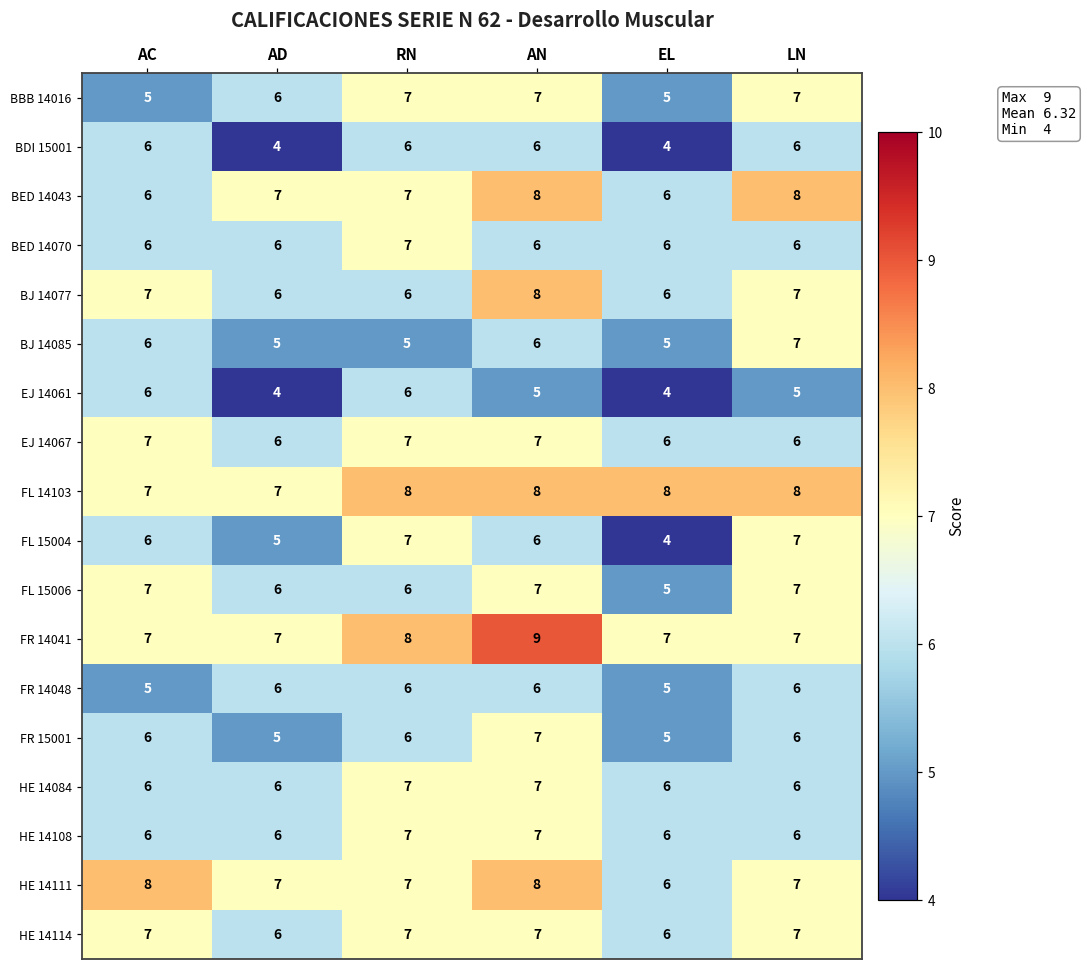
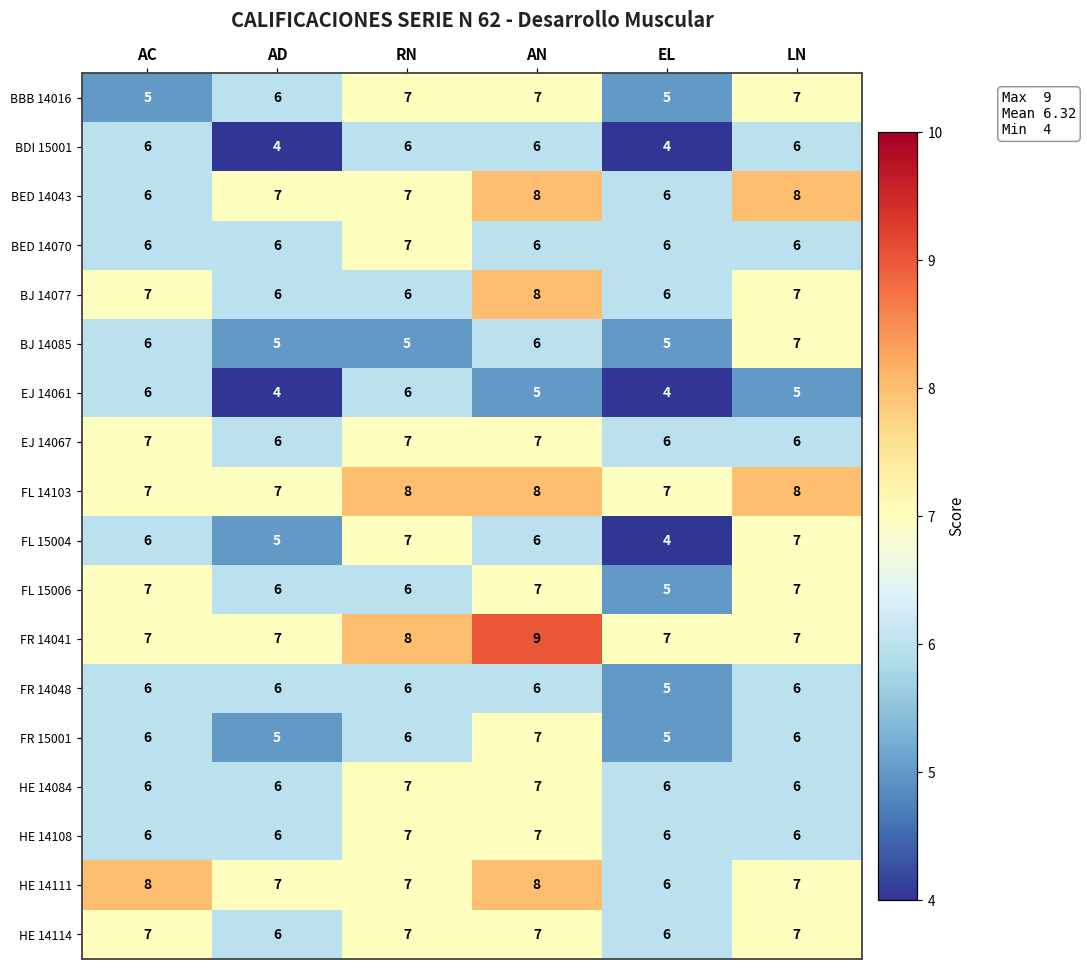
  {
    "BBB 14016": {
      "AC": 5,
      "AD": 6,
      "RN": 7,
      "AN": 7,
      "EL": 5,
      "LN": 7
    },
    "BDI 15001": {
      "AC": 6,
      "AD": 4,
      "RN": 6,
      "AN": 6,
      "EL": 4,
      "LN": 6
    },
    "BED 14043": {
      "AC": 6,
      "AD": 7,
      "RN": 7,
      "AN": 8,
      "EL": 6,
      "LN": 8
    },
    "BED 14070": {
      "AC": 6,
      "AD": 6,
      "RN": 7,
      "AN": 6,
      "EL": 6,
      "LN": 6
    },
    "BJ 14077": {
      "AC": 7,
      "AD": 6,
      "RN": 6,
      "AN": 8,
      "EL": 6,
      "LN": 7
    },
    "BJ 14085": {
      "AC": 6,
      "AD": 5,
      "RN": 5,
      "AN": 6,
      "EL": 5,
      "LN": 7
    },
    "EJ 14061": {
      "AC": 6,
      "AD": 4,
      "RN": 6,
      "AN": 5,
      "EL": 4,
      "LN": 5
    },
    "EJ 14067": {
      "AC": 7,
      "AD": 6,
      "RN": 7,
      "AN": 7,
      "EL": 6,
      "LN": 6
    },
    "FL 14103": {
      "AC": 7,
      "AD": 7,
      "RN": 8,
      "AN": 8,
-     "EL": 8,
+     "EL": 7,
      "LN": 8
    },
    "FL 15004": {
      "AC": 6,
      "AD": 5,
      "RN": 7,
      "AN": 6,
      "EL": 4,
      "LN": 7
    },
    "FL 15006": {
      "AC": 7,
      "AD": 6,
      "RN": 6,
      "AN": 7,
      "EL": 5,
      "LN": 7
    },
    "FR 14041": {
      "AC": 7,
      "AD": 7,
      "RN": 8,
      "AN": 9,
      "EL": 7,
      "LN": 7
    },
    "FR 14048": {
-     "AC": 5,
+     "AC": 6,
      "AD": 6,
      "RN": 6,
      "AN": 6,
      "EL": 5,
      "LN": 6
    },
    "FR 15001": {
      "AC": 6,
      "AD": 5,
      "RN": 6,
      "AN": 7,
      "EL": 5,
      "LN": 6
    },
    "HE 14084": {
      "AC": 6,
      "AD": 6,
      "RN": 7,
      "AN": 7,
      "EL": 6,
      "LN": 6
    },
    "HE 14108": {
      "AC": 6,
      "AD": 6,
      "RN": 7,
      "AN": 7,
      "EL": 6,
      "LN": 6
    },
    "HE 14111": {
      "AC": 8,
      "AD": 7,
      "RN": 7,
      "AN": 8,
      "EL": 6,
      "LN": 7
    },
    "HE 14114": {
      "AC": 7,
      "AD": 6,
      "RN": 7,
      "AN": 7,
      "EL": 6,
      "LN": 7
    }
  }
